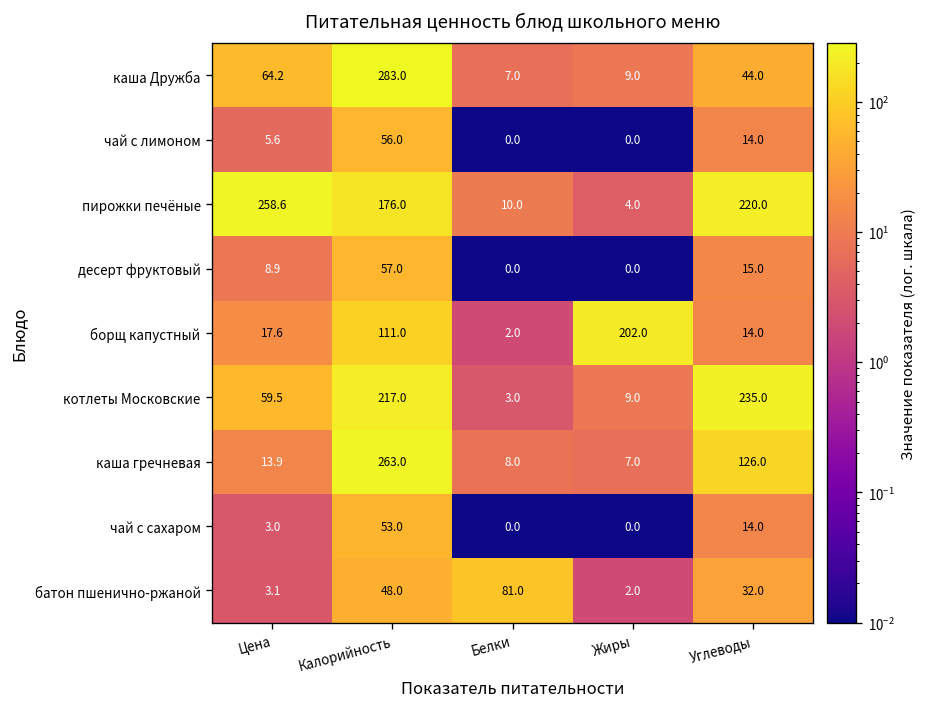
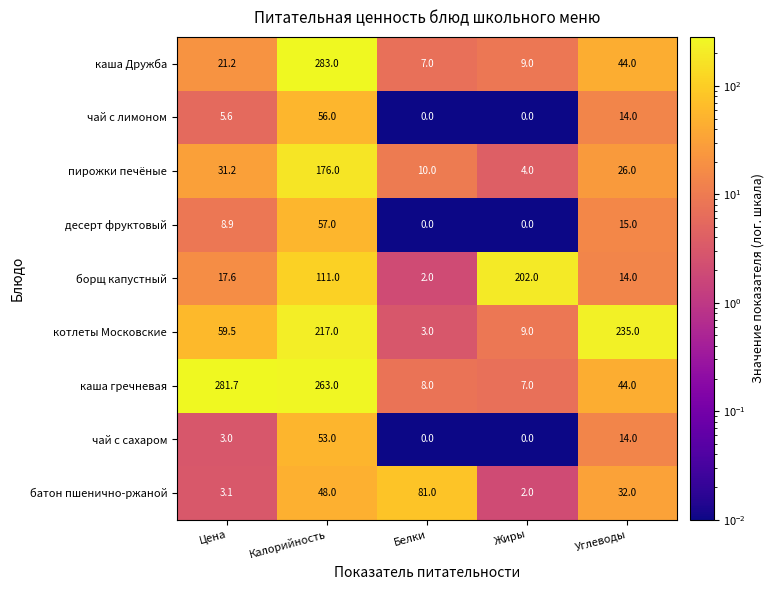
  {
    "каша Дружба": {
-     "Цена": 64.2,
+     "Цена": 21.2,
      "Калорийность": 283.0,
      "Белки": 7.0,
      "Жиры": 9.0,
      "Углеводы": 44.0
    },
    "чай с лимоном": {
      "Цена": 5.6,
      "Калорийность": 56.0,
      "Белки": 0.0,
      "Жиры": 0.0,
      "Углеводы": 14.0
    },
    "пирожки печёные": {
-     "Цена": 258.6,
+     "Цена": 31.2,
      "Калорийность": 176.0,
      "Белки": 10.0,
      "Жиры": 4.0,
-     "Углеводы": 220.0
+     "Углеводы": 26.0
    },
    "десерт фруктовый": {
      "Цена": 8.9,
      "Калорийность": 57.0,
      "Белки": 0.0,
      "Жиры": 0.0,
      "Углеводы": 15.0
    },
    "борщ капустный": {
      "Цена": 17.6,
      "Калорийность": 111.0,
      "Белки": 2.0,
      "Жиры": 202.0,
      "Углеводы": 14.0
    },
    "котлеты Московские": {
      "Цена": 59.5,
      "Калорийность": 217.0,
      "Белки": 3.0,
      "Жиры": 9.0,
      "Углеводы": 235.0
    },
    "каша гречневая": {
-     "Цена": 13.9,
+     "Цена": 281.7,
      "Калорийность": 263.0,
      "Белки": 8.0,
      "Жиры": 7.0,
-     "Углеводы": 126.0
+     "Углеводы": 44.0
    },
    "чай с сахаром": {
      "Цена": 3.0,
      "Калорийность": 53.0,
      "Белки": 0.0,
      "Жиры": 0.0,
      "Углеводы": 14.0
    },
    "батон пшенично-ржаной": {
      "Цена": 3.1,
      "Калорийность": 48.0,
      "Белки": 81.0,
      "Жиры": 2.0,
      "Углеводы": 32.0
    }
  }
